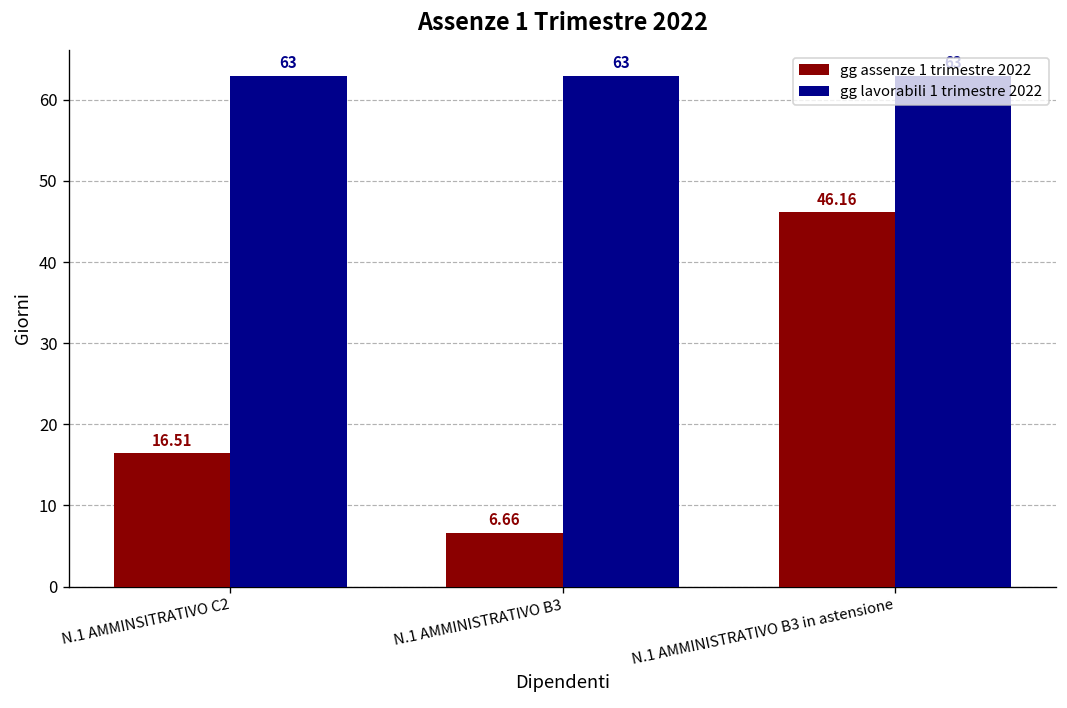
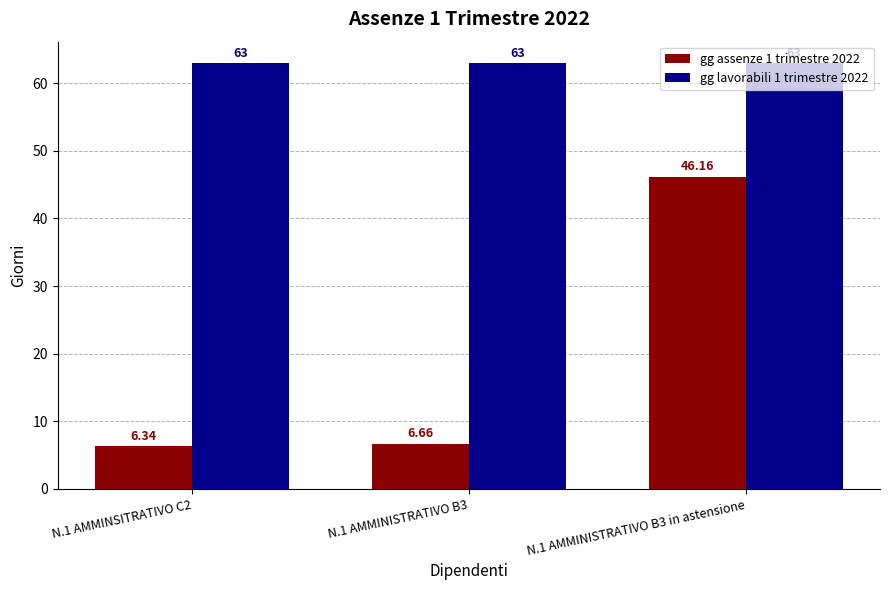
  {
    "gg assenze 1 trimestre 2022": {
-     "N.1 AMMINSITRATIVO C2": 16.51,
+     "N.1 AMMINSITRATIVO C2": 6.34,
      "N.1 AMMINISTRATIVO B3": 6.66,
      "N.1 AMMINISTRATIVO B3 in astensione": 46.16
    },
    "gg lavorabili 1 trimestre 2022": {
      "N.1 AMMINSITRATIVO C2": 63,
      "N.1 AMMINISTRATIVO B3": 63
    }
  }
